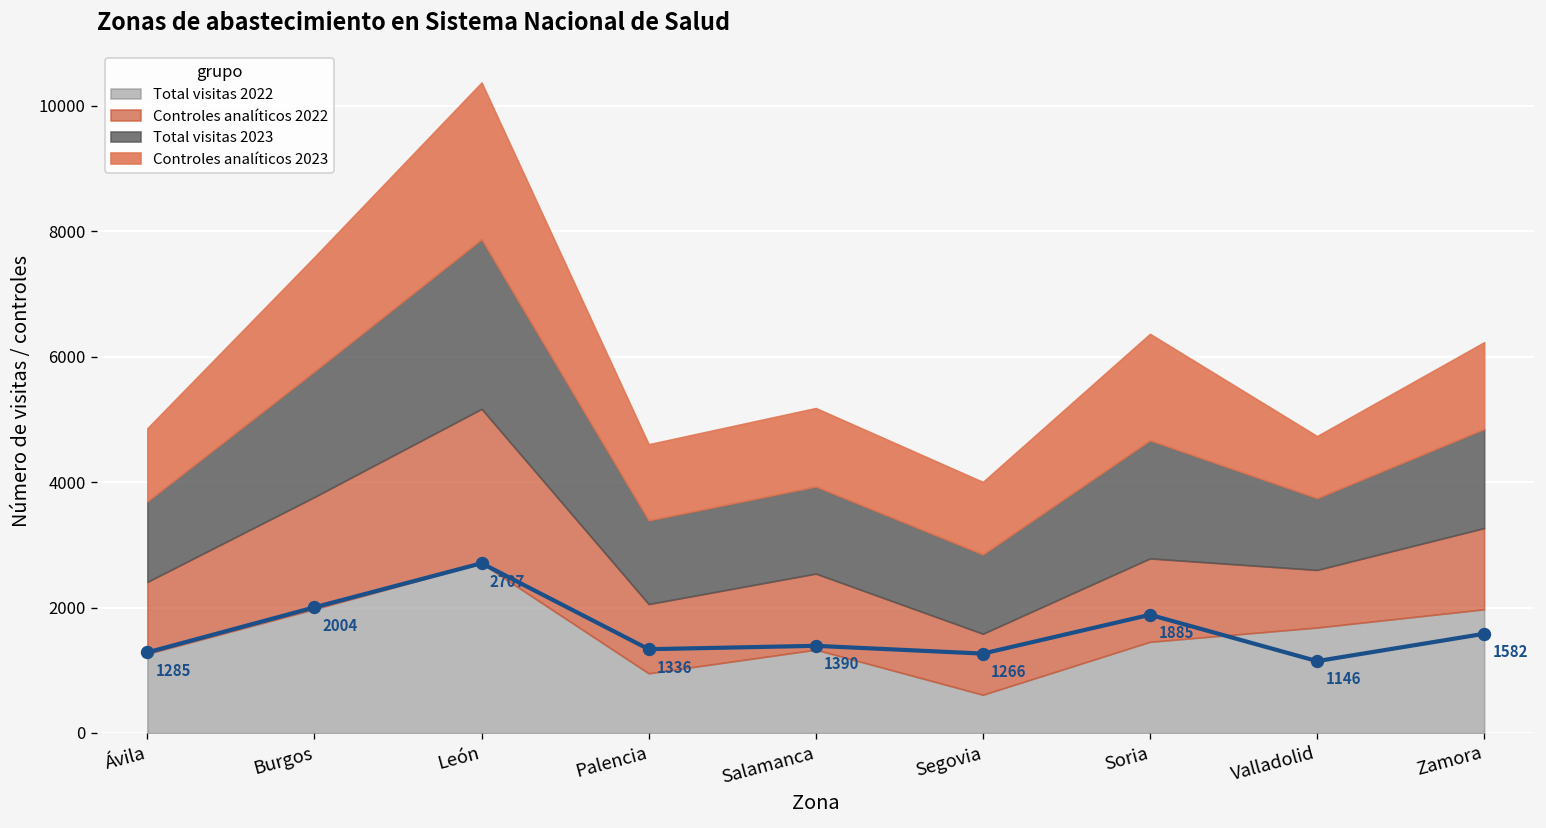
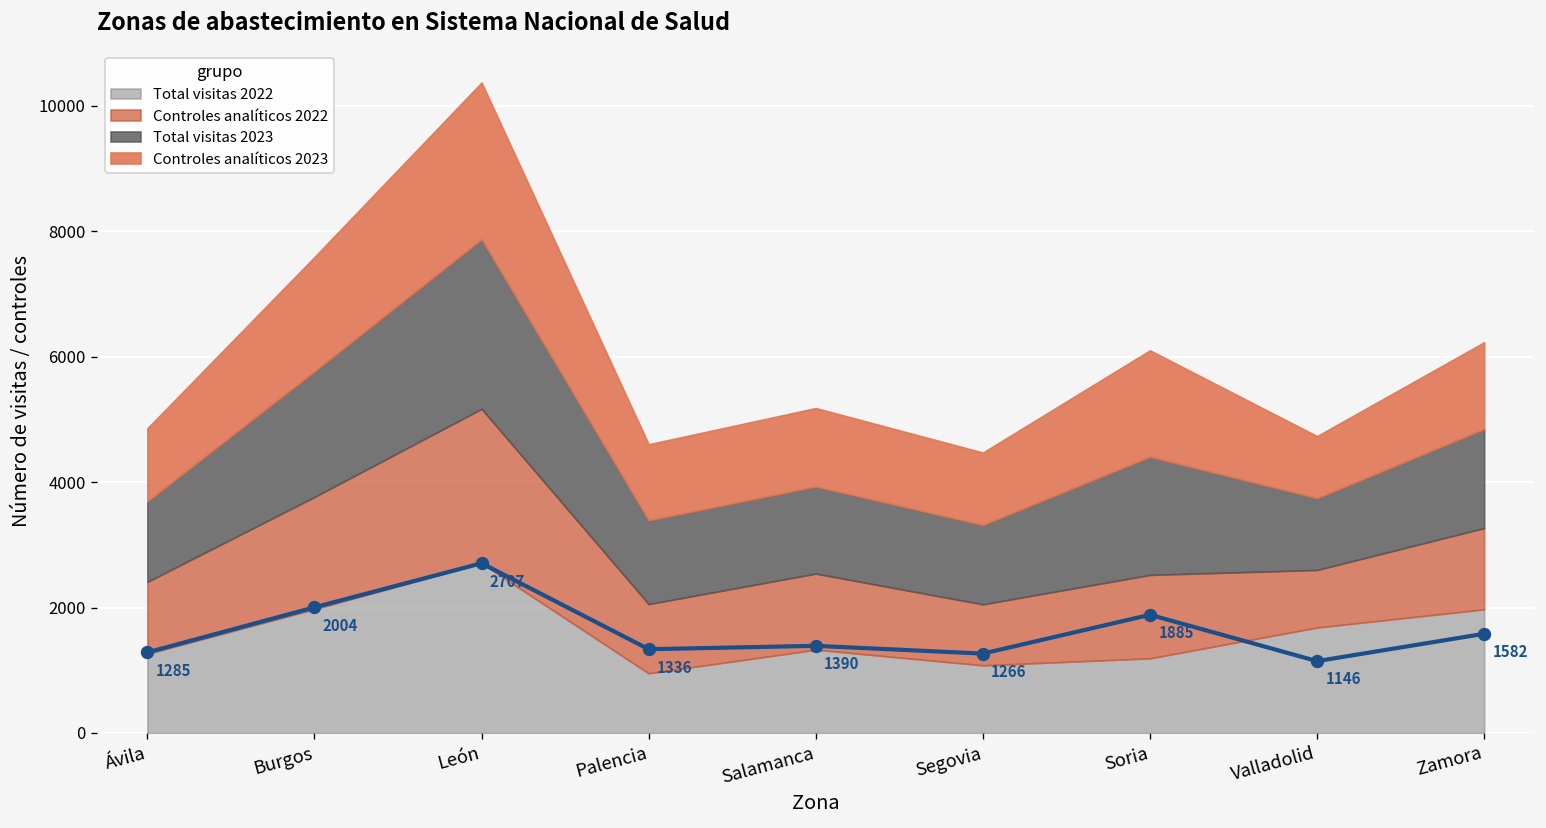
  {
    "Total visitas 2022": {
-     "Segovia": 600,
-     "Soria": 1500,
+     "Segovia": 1100,
+     "Soria": 1200,
      "Valladolid": 1700,
      "Zamora": 2000
    },
    "Total visitas 2023": {
      "Ávila": 1300,
      "Burgos": 2000,
      "León": 2700,
      "Palencia": 1300,
      "Salamanca": 1400,
      "Segovia": 1300,
      "Soria": 1900,
      "Valladolid": 1100,
      "Zamora": 1600
    }
  }
